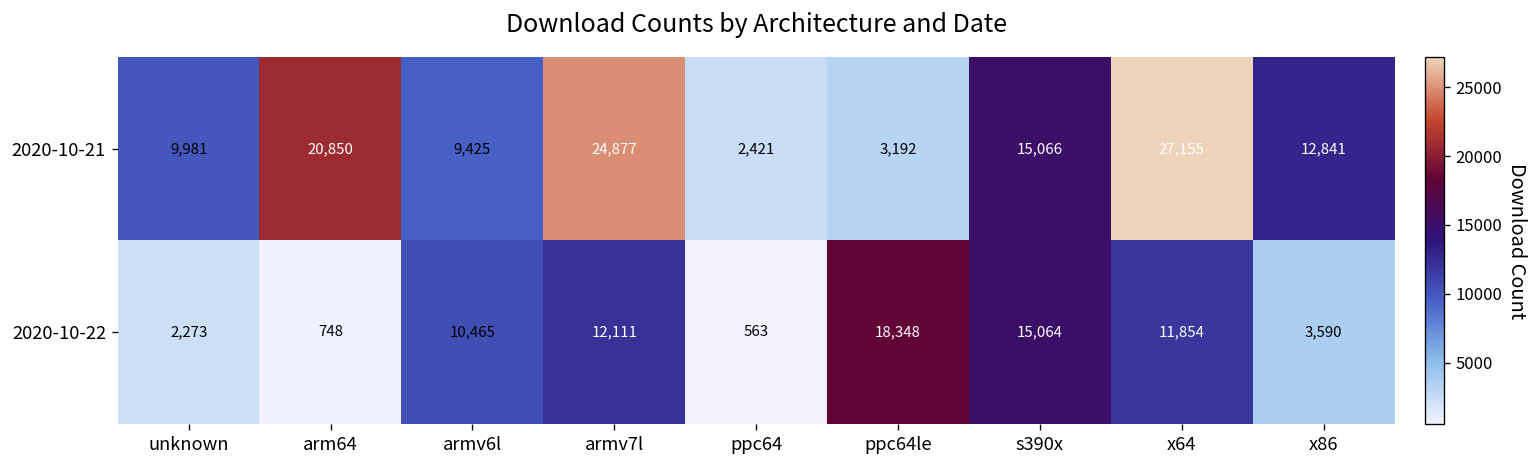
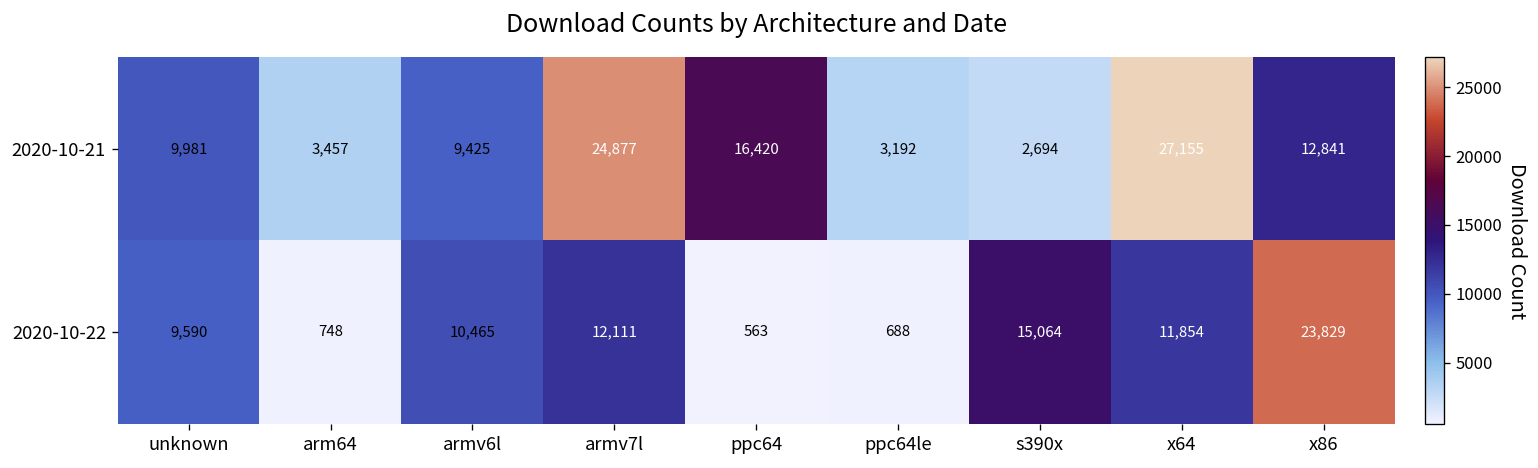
  {
    "2020-10-21": {
      "unknown": "9,981",
-     "arm64": "20,850",
+     "arm64": "3,457",
      "armv6l": "9,425",
      "armv7l": "24,877",
-     "ppc64": "2,421",
+     "ppc64": "16,420",
      "ppc64le": "3,192",
-     "s390x": "15,066",
+     "s390x": "2,694",
      "x64": "27,155",
      "x86": "12,841"
    },
    "2020-10-22": {
-     "unknown": "2,273",
+     "unknown": "9,590",
      "arm64": "748",
      "armv6l": "10,465",
      "armv7l": "12,111",
      "ppc64": "563",
-     "ppc64le": "18,348",
+     "ppc64le": "688",
      "s390x": "15,064",
      "x64": "11,854",
-     "x86": "3,590"
+     "x86": "23,829"
    }
  }
